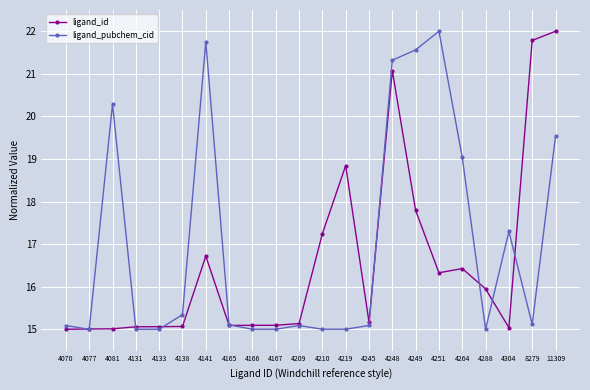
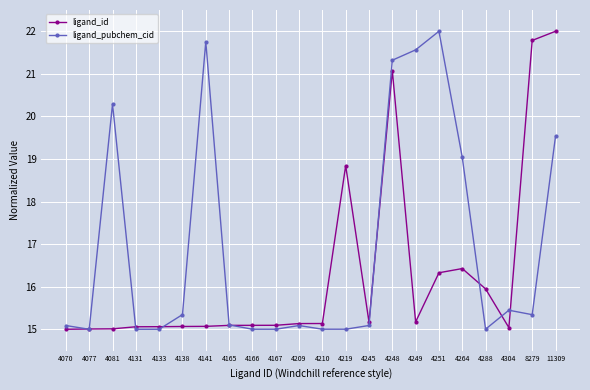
  {
    "ligand_id": {
      "4070": 15.0,
      "4081": 15.0,
      "4133": 15.1,
      "4138": 15.1,
-     "4141": 16.7,
+     "4141": 15.1,
      "4166": 15.1,
      "4167": 15.1,
-     "4210": 17.2,
+     "4210": 15.1,
      "4219": 18.8,
      "4245": 15.2,
      "4248": 21.1,
-     "4249": 17.8,
+     "4249": 15.2,
      "4251": 16.3,
      "4264": 16.4,
      "4288": 15.9,
      "4304": 15.0,
      "8279": 21.8,
      "11309": 22.0
    },
    "ligand_pubchem_cid": {
      "4070": 15.1,
      "4081": 20.3,
      "4133": 15.0,
      "4138": 15.3,
      "4141": 21.8,
      "4166": 15.0,
      "4167": 15.0,
      "4210": 15.0,
      "4219": 15.0,
      "4245": 15.1,
      "4248": 21.3,
      "4249": 21.6,
      "4251": 22.0,
      "4264": 19.0,
      "4288": 15.0,
-     "4304": 17.3,
-     "8279": 15.1,
+     "4304": 15.4,
+     "8279": 15.3,
      "11309": 19.5
    }
  }
